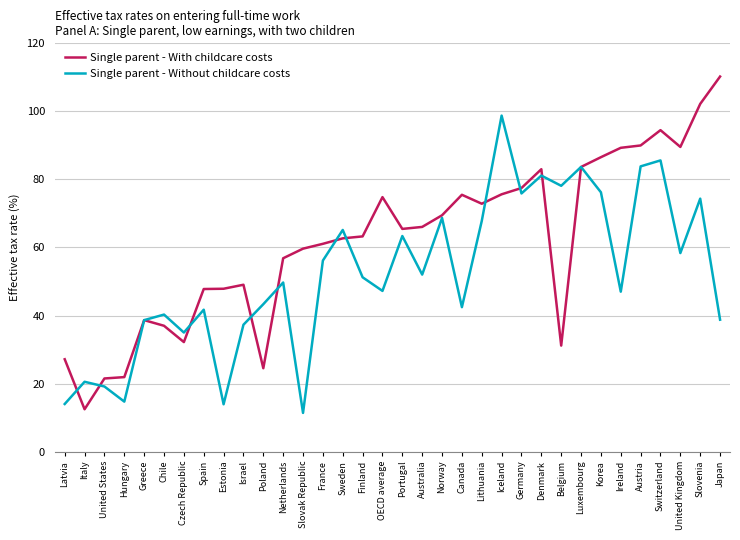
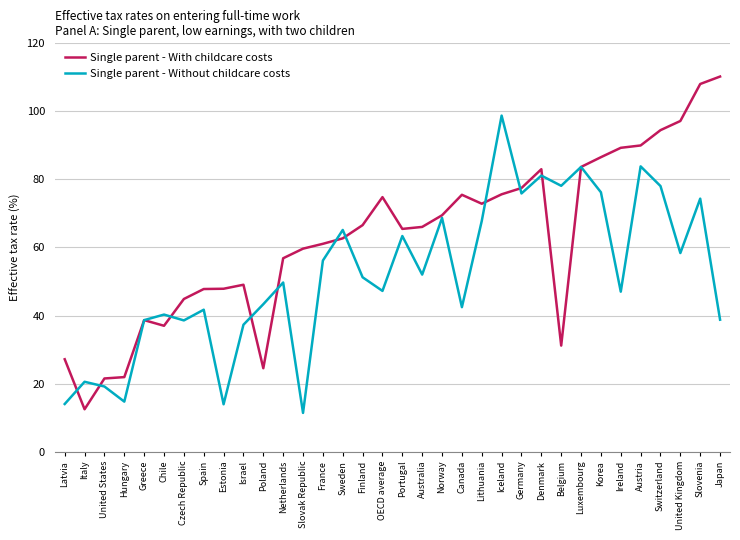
  {
    "Single parent - With childcare costs": {
      "Latvia": 27,
      "Italy": 12,
      "United States": 21,
      "Hungary": 22,
      "Chile": 37,
-     "Czech Republic": 32,
+     "Czech Republic": 45,
      "Spain": 48,
      "Estonia": 48,
      "Israel": 49,
      "Poland": 25,
      "Netherlands": 57,
      "Slovak Republic": 60,
      "France": 61,
      "Sweden": 63,
-     "Finland": 63,
+     "Finland": 67,
      "OECD average": 75,
      "Portugal": 65,
      "Australia": 66,
      "Norway": 69,
      "Canada": 75,
      "Lithuania": 73,
      "Iceland": 76,
      "Germany": 77,
      "Denmark": 83,
      "Belgium": 31,
      "Korea": 87,
      "Ireland": 89,
      "Austria": 90,
      "Switzerland": 94,
-     "United Kingdom": 90,
-     "Slovenia": 102,
+     "United Kingdom": 97,
+     "Slovenia": 108,
      "Japan": 110
    },
    "Single parent - Without childcare costs": {
      "Latvia": 14,
      "Italy": 21,
      "United States": 19,
      "Hungary": 15,
      "Chile": 40,
-     "Czech Republic": 35,
+     "Czech Republic": 39,
      "Spain": 42,
      "Estonia": 14,
      "Israel": 37,
      "Poland": 43,
      "Netherlands": 50,
      "Slovak Republic": 11,
      "France": 56,
      "Sweden": 65,
      "Finland": 51,
      "OECD average": 47,
      "Portugal": 63,
      "Australia": 52,
      "Norway": 69,
      "Canada": 42,
      "Lithuania": 68,
      "Iceland": 99,
      "Germany": 76,
      "Denmark": 81,
      "Belgium": 78,
      "Korea": 76,
      "Ireland": 47,
      "Austria": 84,
-     "Switzerland": 86,
+     "Switzerland": 78,
      "United Kingdom": 58,
      "Slovenia": 74,
      "Japan": 39
    }
  }
